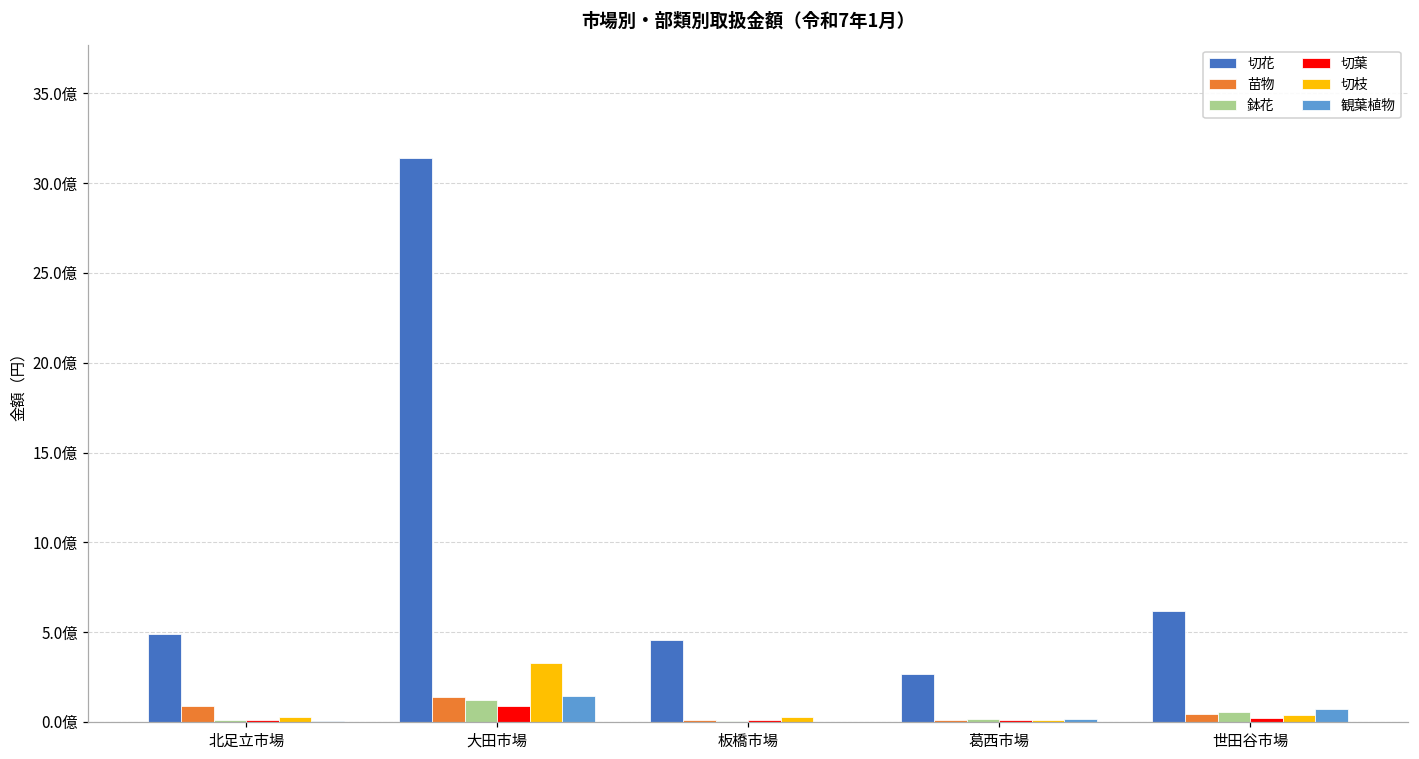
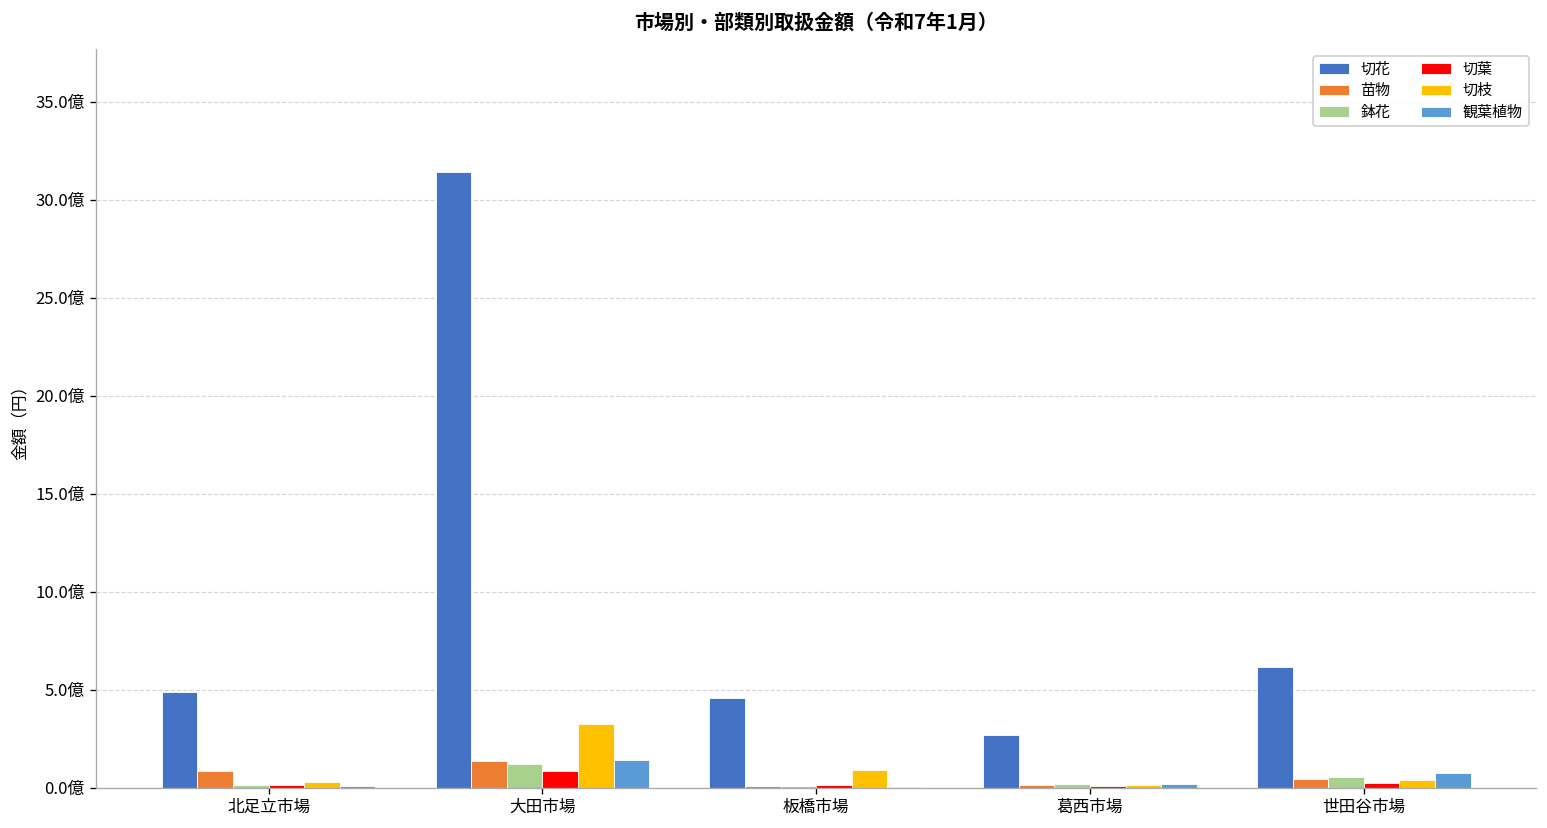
  {
    "苗物": {
      "北足立市場": "0.9億",
      "大田市場": "1.4億",
      "世田谷市場": "0.4億"
    },
    "鉢花": {
      "大田市場": "1.2億",
      "葛西市場": "0.2億",
      "世田谷市場": "0.5億"
    },
    "切葉": {
      "大田市場": "0.9億",
      "世田谷市場": "0.2億"
    },
    "切枝": {
      "北足立市場": "0.3億",
      "大田市場": "3.3億",
-     "板橋市場": "0.3億",
+     "板橋市場": "0.9億",
      "世田谷市場": "0.4億"
    }
  }
